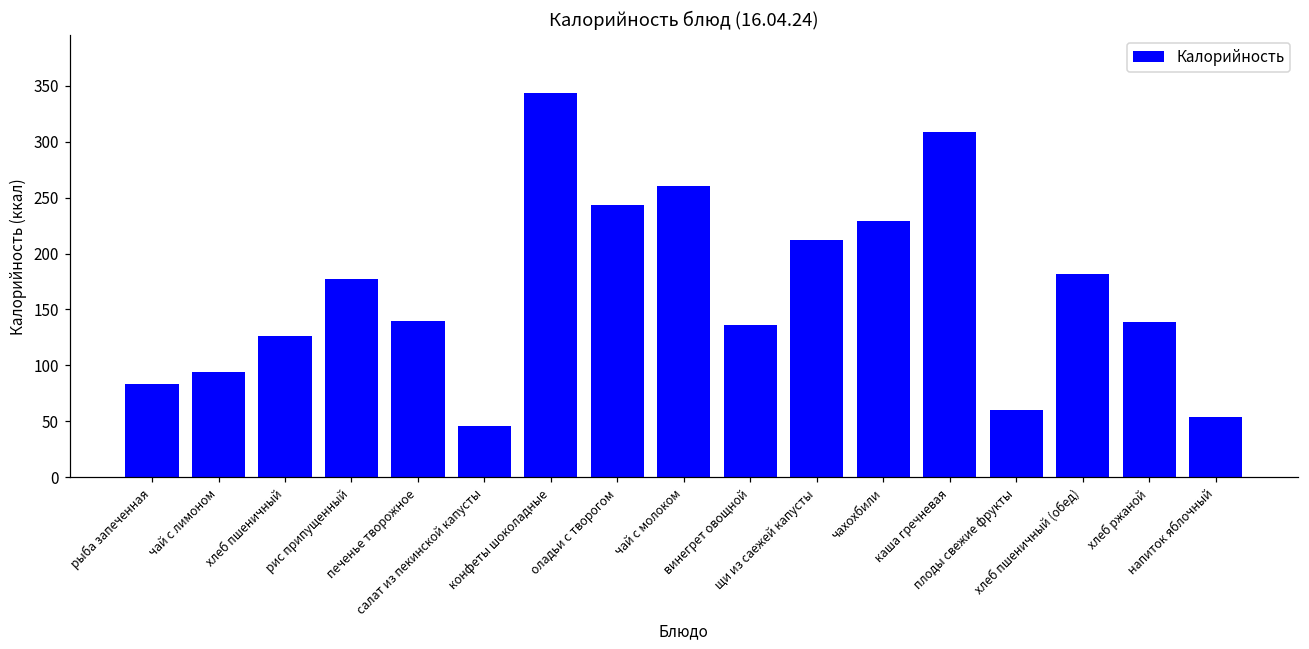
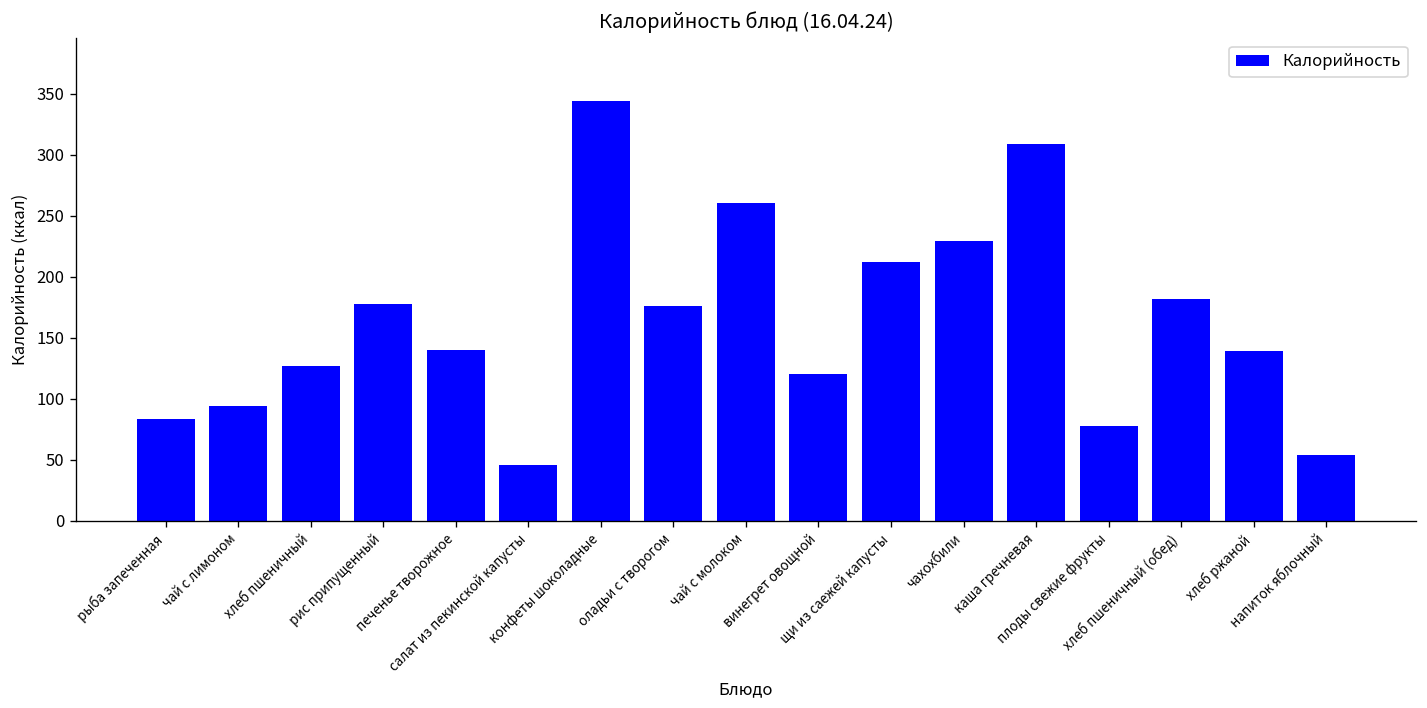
  {
    "рыба запеченная": 83,
    "чай с лимоном": 94,
    "хлеб пшеничный": 127,
    "рис припущенный": 177,
    "печенье творожное": 140,
    "салат из пекинской капусты": 46,
    "конфеты шоколадные": 344,
-   "оладьи с творогом": 243,
+   "оладьи с творогом": 176,
    "чай с молоком": 260,
-   "винегрет овощной": 136,
+   "винегрет овощной": 120,
    "щи из саежей капусты": 212,
    "чахохбили": 229,
    "каша гречневая": 309,
-   "плоды свежие фрукты": 60,
+   "плоды свежие фрукты": 78,
    "хлеб пшеничный (обед)": 181,
    "хлеб ржаной": 139,
    "напиток яблочный": 54
  }
